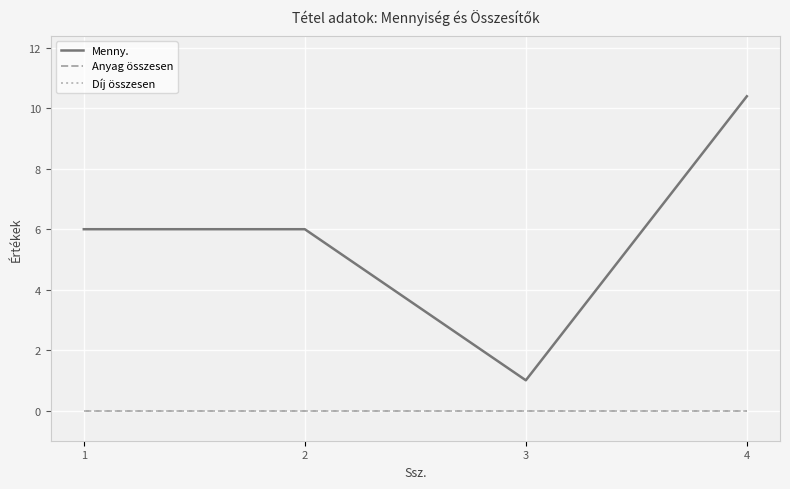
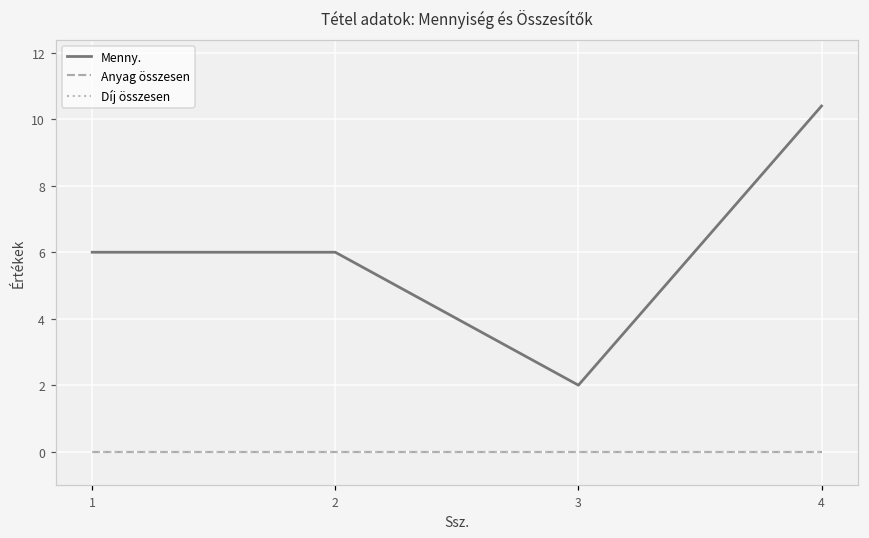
  {
    "Menny.": {
      "1": 6,
      "2": 6,
-     "3": 1,
+     "3": 2,
      "4": 10.4
    },
    "Díj összesen": {
      "1": 0,
      "2": 0,
      "3": 0,
      "4": 0
    }
  }
